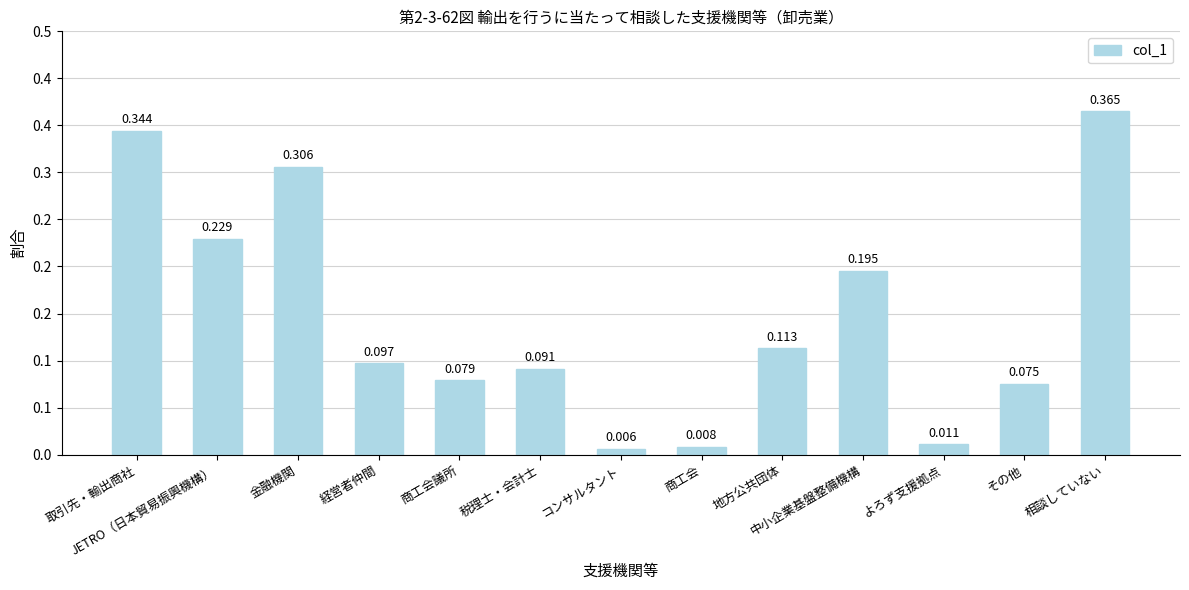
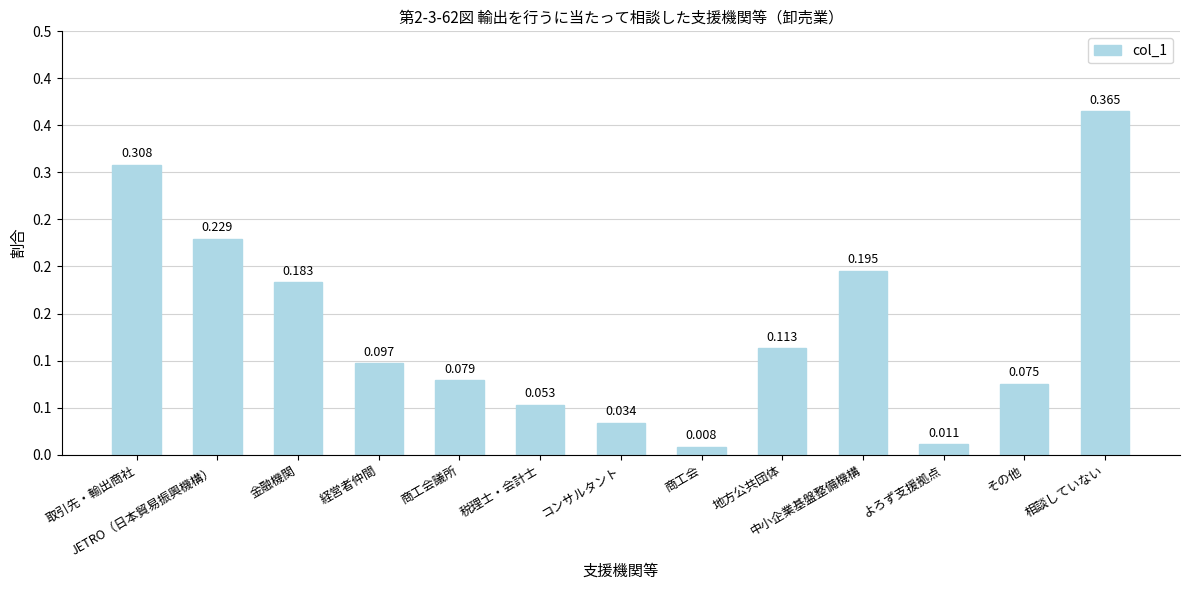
  {
-   "取引先・輸出商社": 0.344,
+   "取引先・輸出商社": 0.308,
    "JETRO（日本貿易振興機構）": 0.229,
-   "金融機関": 0.306,
+   "金融機関": 0.183,
    "経営者仲間": 0.097,
    "商工会議所": 0.079,
-   "税理士・会計士": 0.091,
-   "コンサルタント": 0.006,
+   "税理士・会計士": 0.053,
+   "コンサルタント": 0.034,
    "商工会": 0.008,
    "地方公共団体": 0.113,
    "中小企業基盤整備機構": 0.195,
    "よろず支援拠点": 0.011,
    "その他": 0.075,
    "相談していない": 0.365
  }
